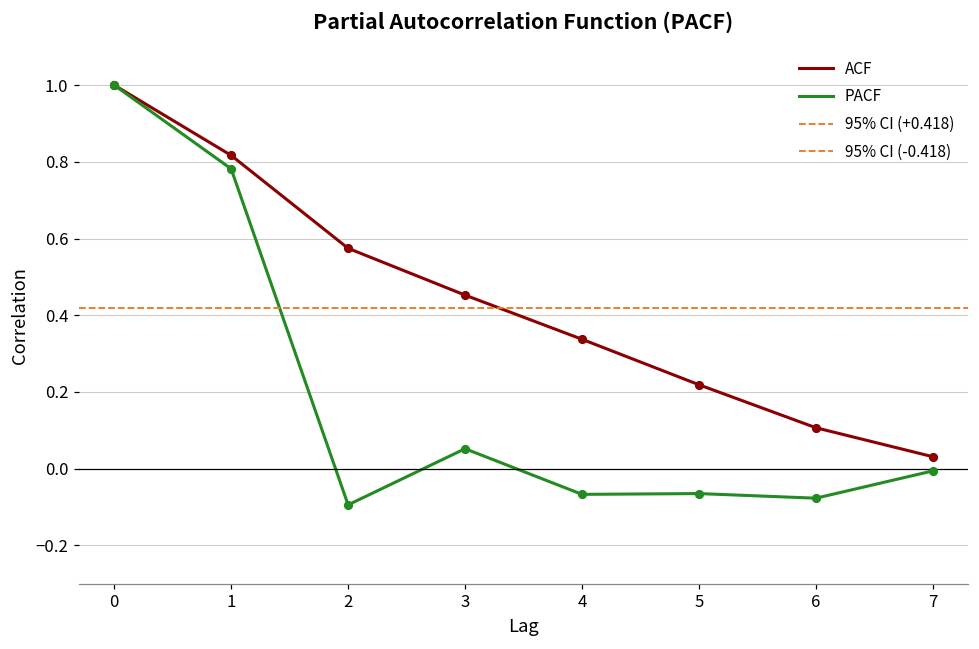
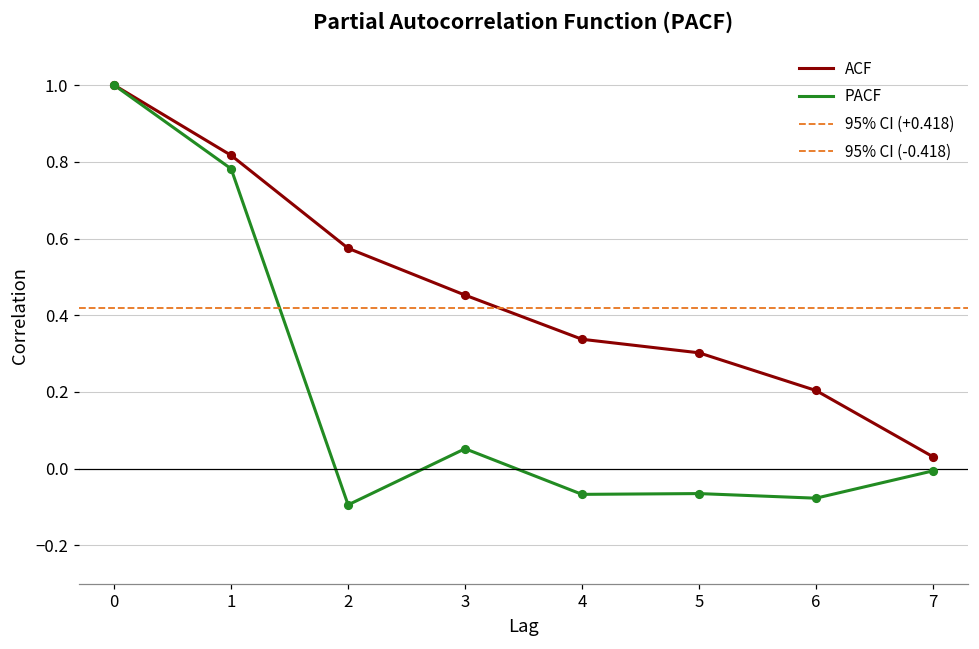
  {
    "ACF": {
      "1": 0.82,
      "2": 0.57,
      "3": 0.45,
      "4": 0.34,
-     "5": 0.22,
-     "6": 0.11,
+     "5": 0.30,
+     "6": 0.20,
      "7": 0.03
    },
    "PACF": {
      "1": 0.78,
      "2": -0.09,
      "3": 0.05,
      "4": -0.07,
      "5": -0.06,
      "6": -0.08,
      "7": -0.01
    }
  }
